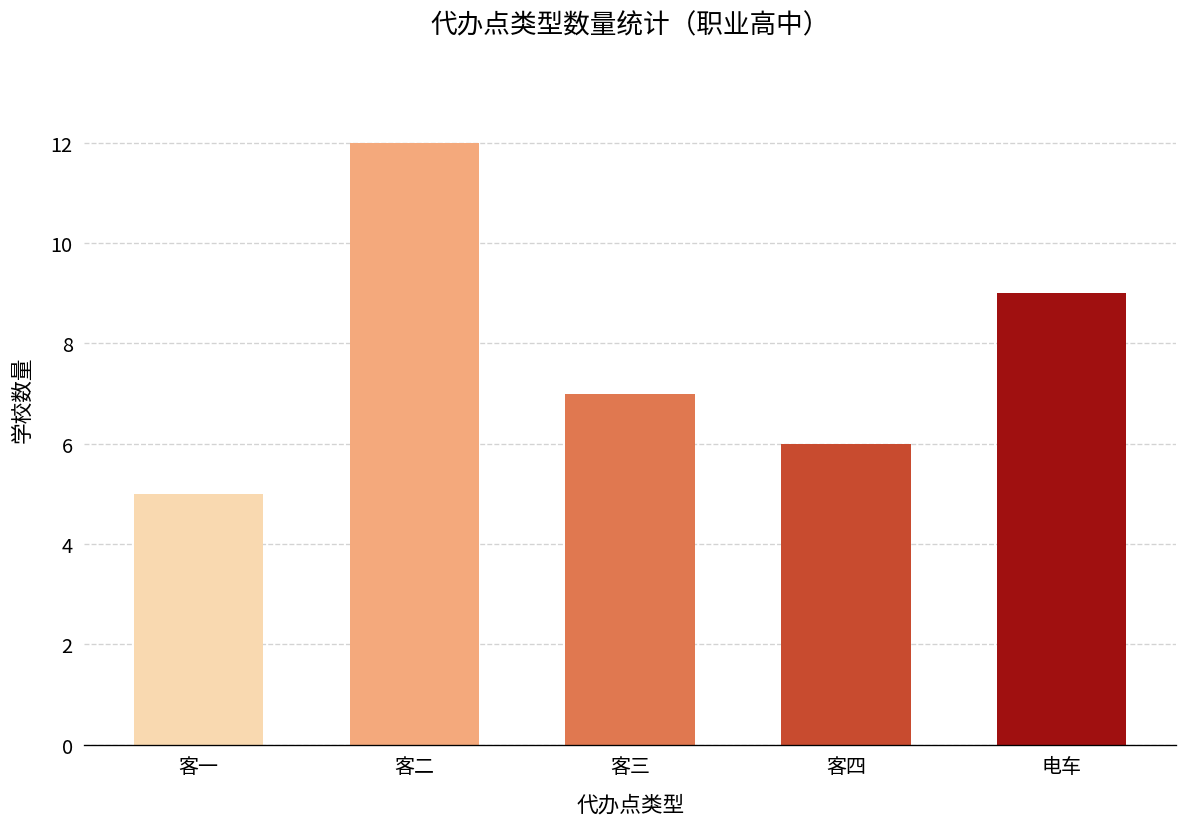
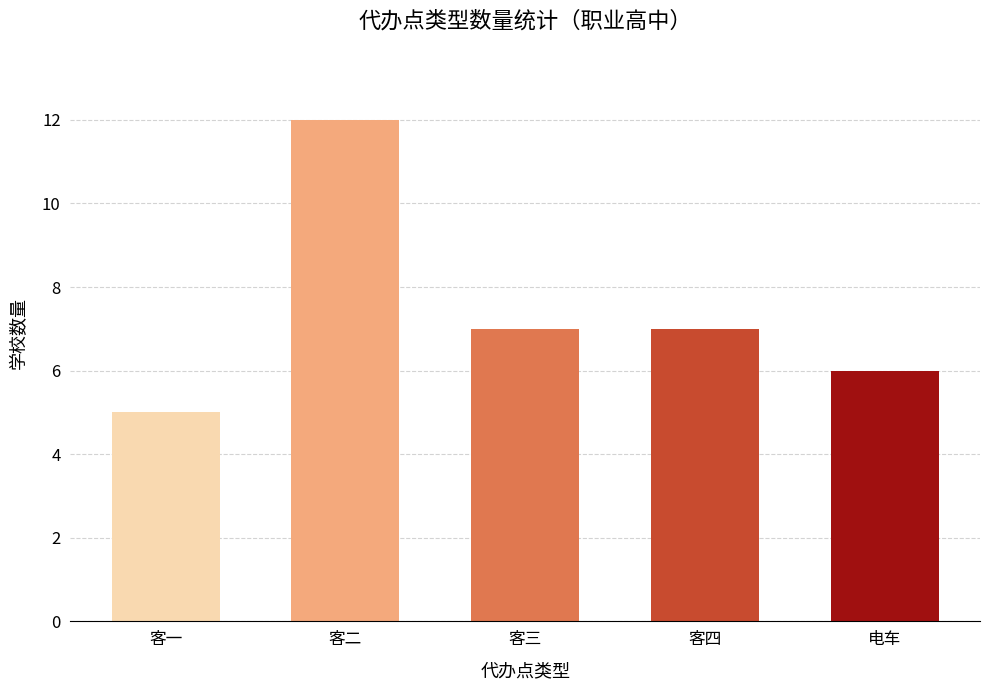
  {
    "客一": 5,
    "客二": 12,
    "客三": 7,
-   "客四": 6,
-   "电车": 9
+   "客四": 7,
+   "电车": 6
  }
